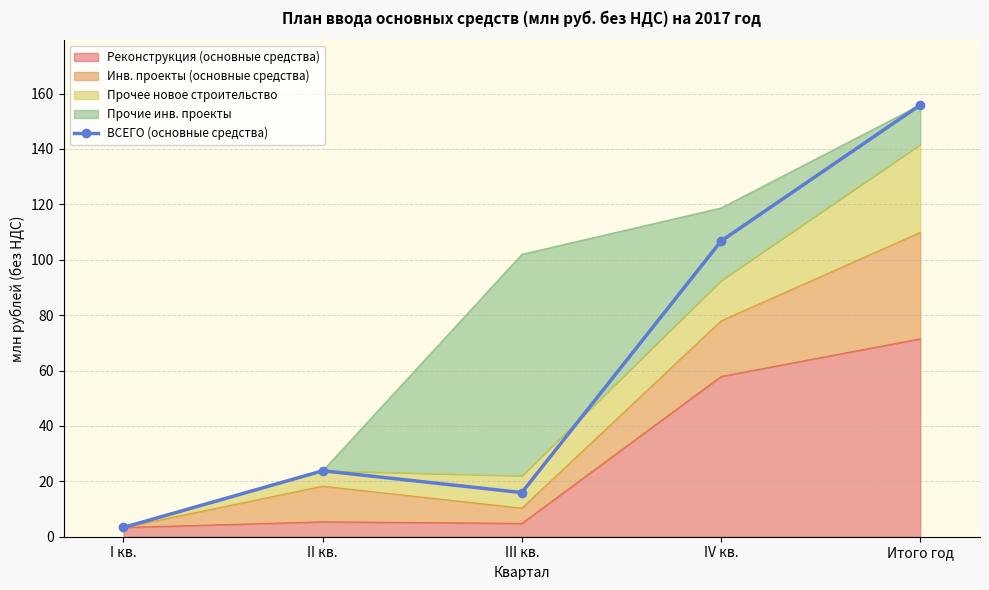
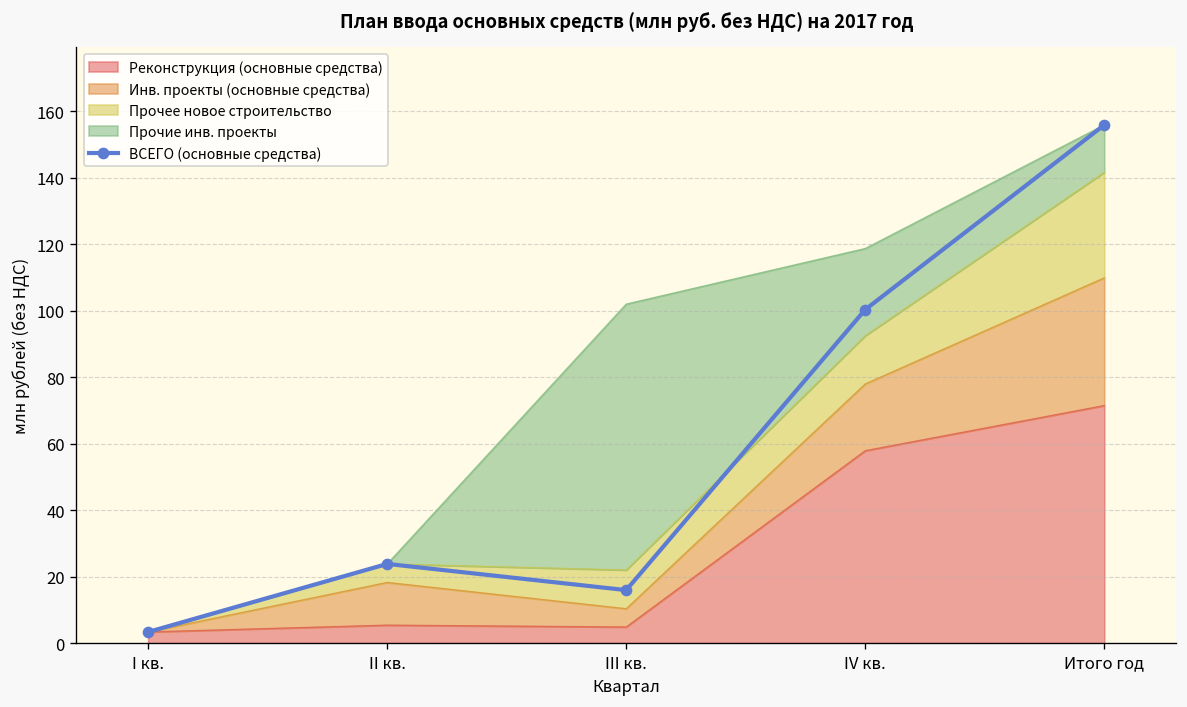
  {
    "Прочие инв. проекты": {
      "III кв.": 102,
      "IV кв.": 119
    },
    "ВСЕГО (основные средства)": {
      "III кв.": 16,
-     "IV кв.": 107
+     "IV кв.": 100
    }
  }
